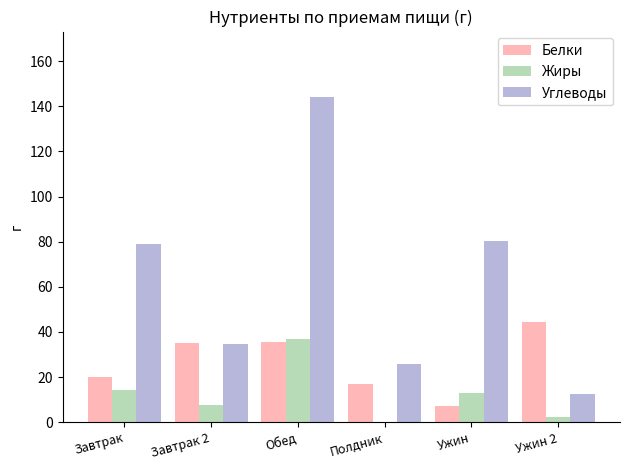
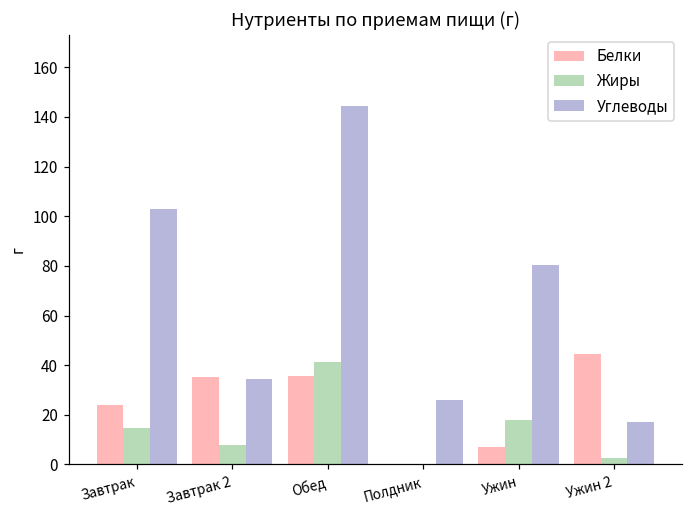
  {
    "Белки": {
-     "Завтрак": 20,
+     "Завтрак": 24,
      "Завтрак 2": 35,
      "Обед": 35,
-     "Полдник": 17,
+     "Полдник": 0,
      "Ужин": 7,
      "Ужин 2": 44
    },
    "Жиры": {
      "Завтрак": 15,
      "Завтрак 2": 8,
-     "Обед": 37,
+     "Обед": 41,
      "Полдник": 0,
-     "Ужин": 13,
+     "Ужин": 18,
      "Ужин 2": 3
    },
    "Углеводы": {
-     "Завтрак": 79,
+     "Завтрак": 103,
      "Завтрак 2": 35,
      "Обед": 144,
      "Полдник": 26,
      "Ужин": 80,
-     "Ужин 2": 13
+     "Ужин 2": 17
    }
  }
